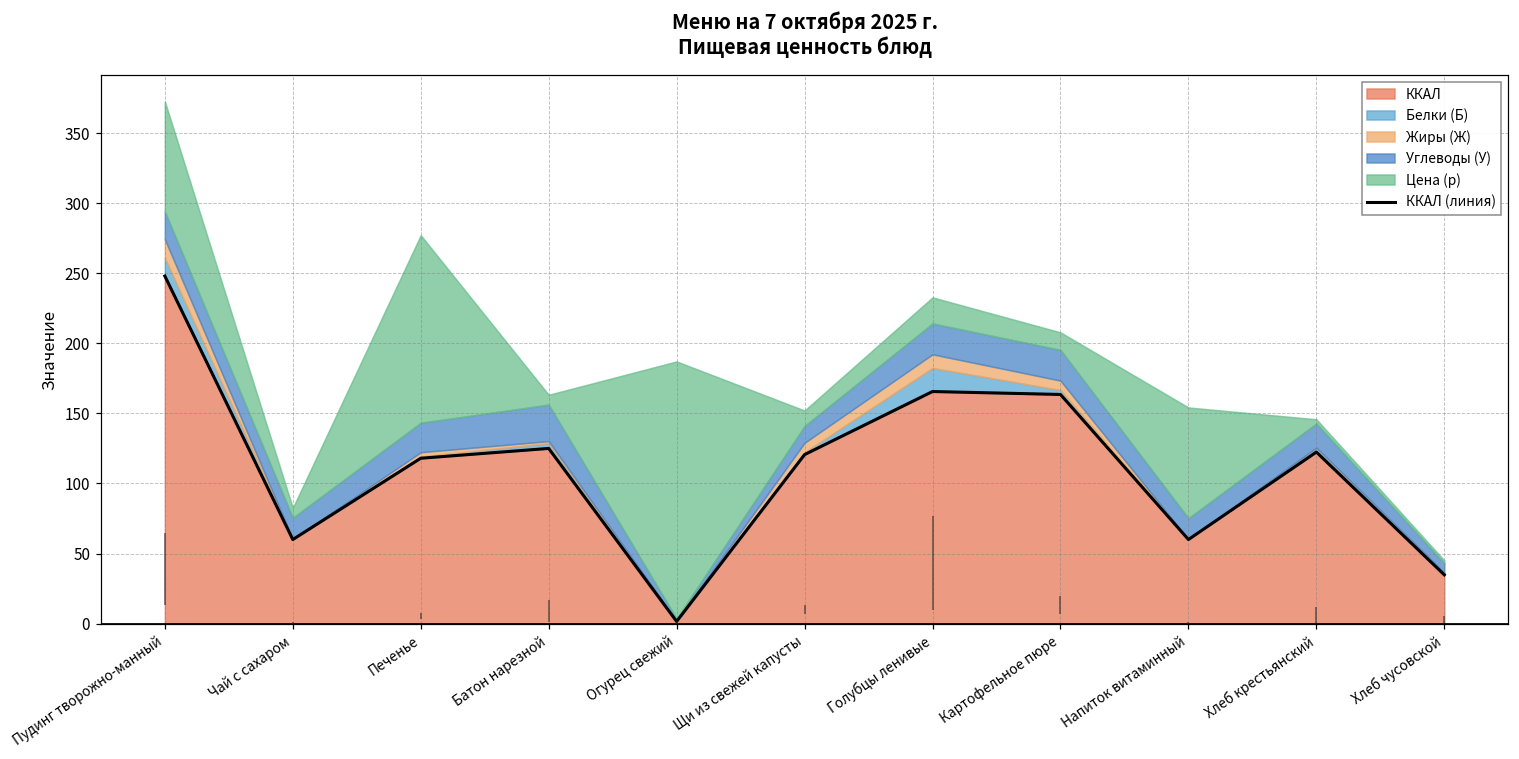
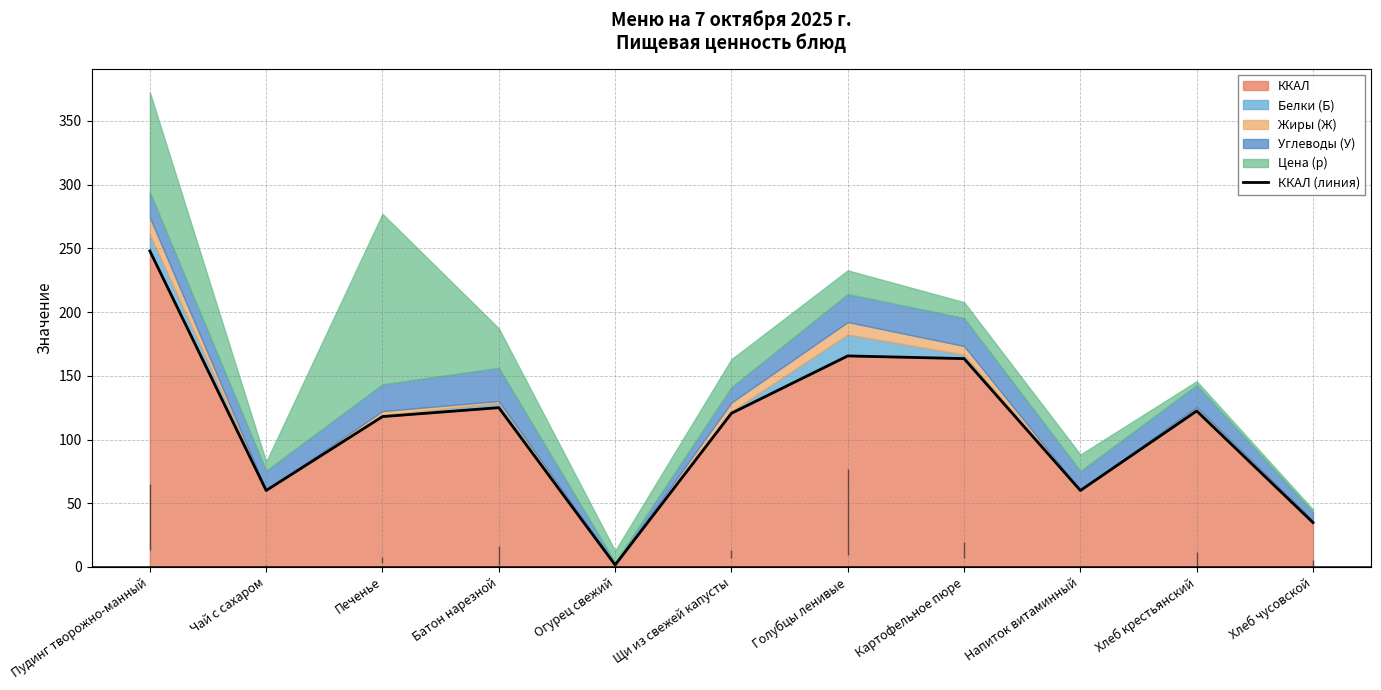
  {
    "Цена (р)": {
      "Пудинг творожно-манный": 78,
      "Чай с сахаром": 7,
      "Печенье": 134,
-     "Батон нарезной": 7,
-     "Огурец свежий": 184,
-     "Щи из свежей капусты": 11,
+     "Батон нарезной": 31,
+     "Огурец свежий": 9,
+     "Щи из свежей капусты": 22,
      "Голубцы ленивые": 19,
      "Картофельное пюре": 13,
-     "Напиток витаминный": 79,
+     "Напиток витаминный": 13,
      "Хлеб крестьянский": 3,
      "Хлеб чусовской": 2
    }
  }
